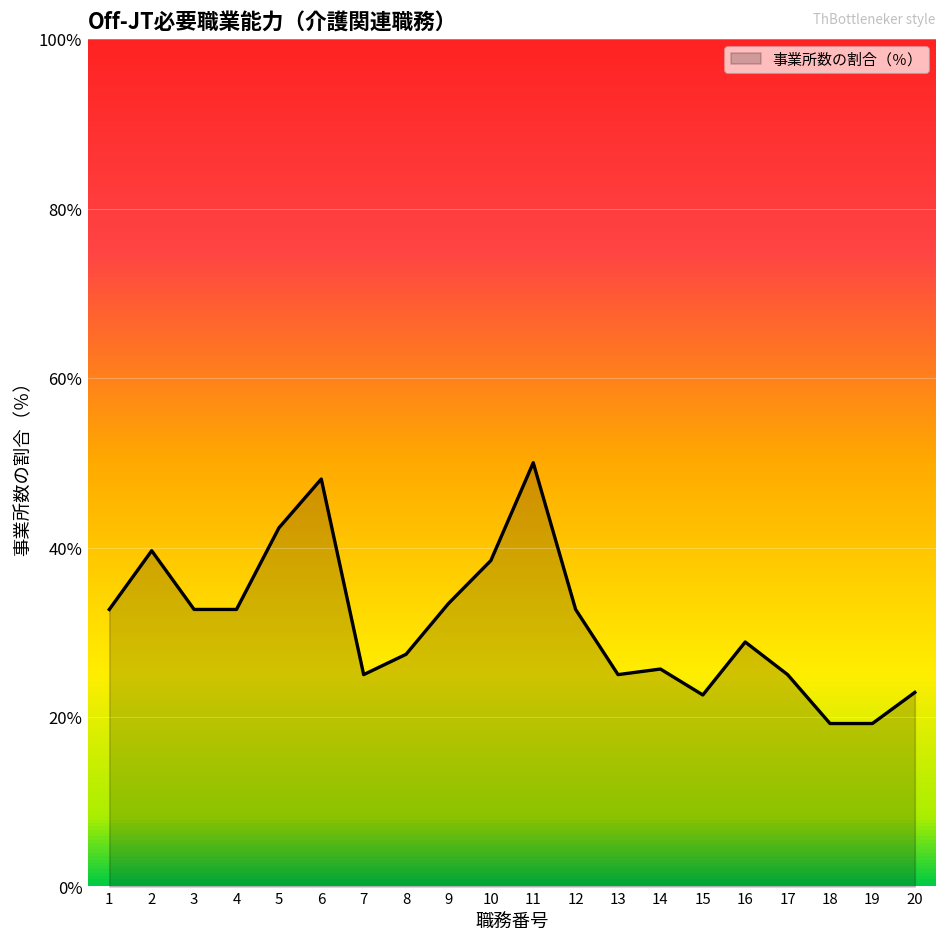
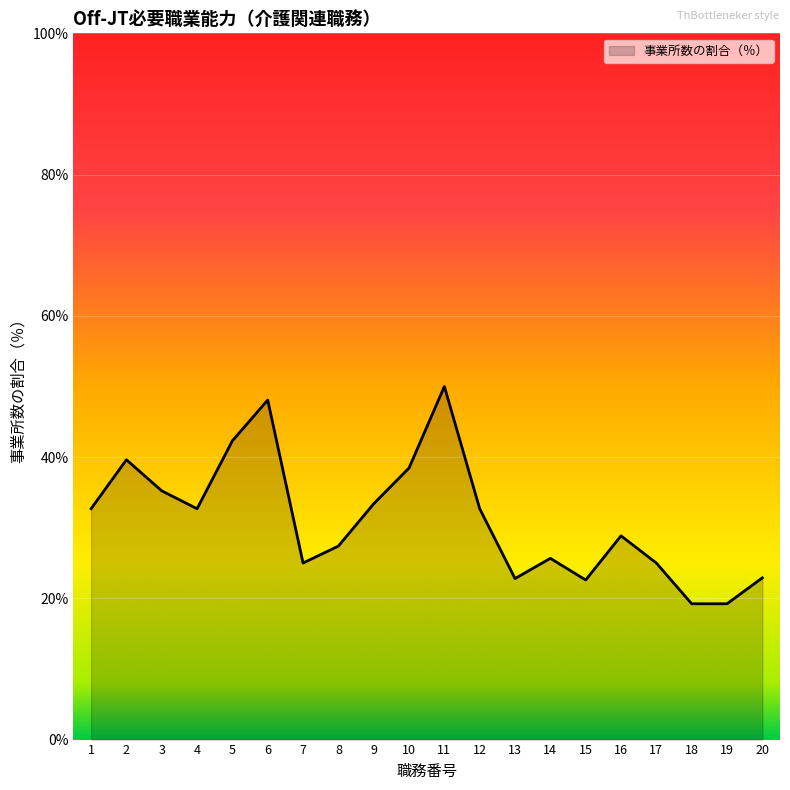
  {
    "1": "33%",
    "2": "40%",
-   "3": "33%",
+   "3": "35%",
    "4": "33%",
    "5": "42%",
    "6": "48%",
    "7": "25%",
    "8": "27%",
    "9": "33%",
    "10": "38%",
    "11": "50%",
    "12": "33%",
-   "13": "25%",
+   "13": "23%",
    "14": "26%",
    "15": "23%",
    "16": "29%",
    "17": "25%",
    "18": "19%",
    "19": "19%",
    "20": "23%"
  }
